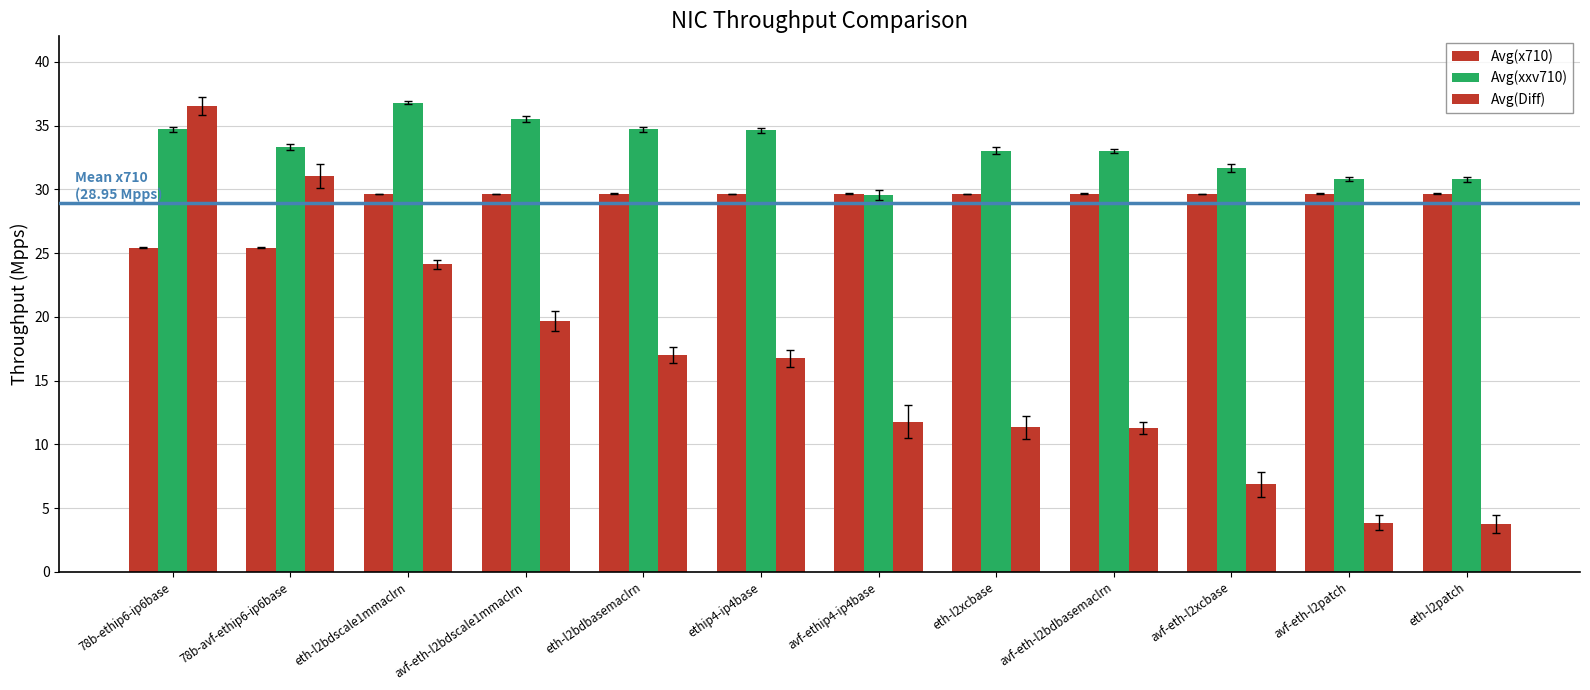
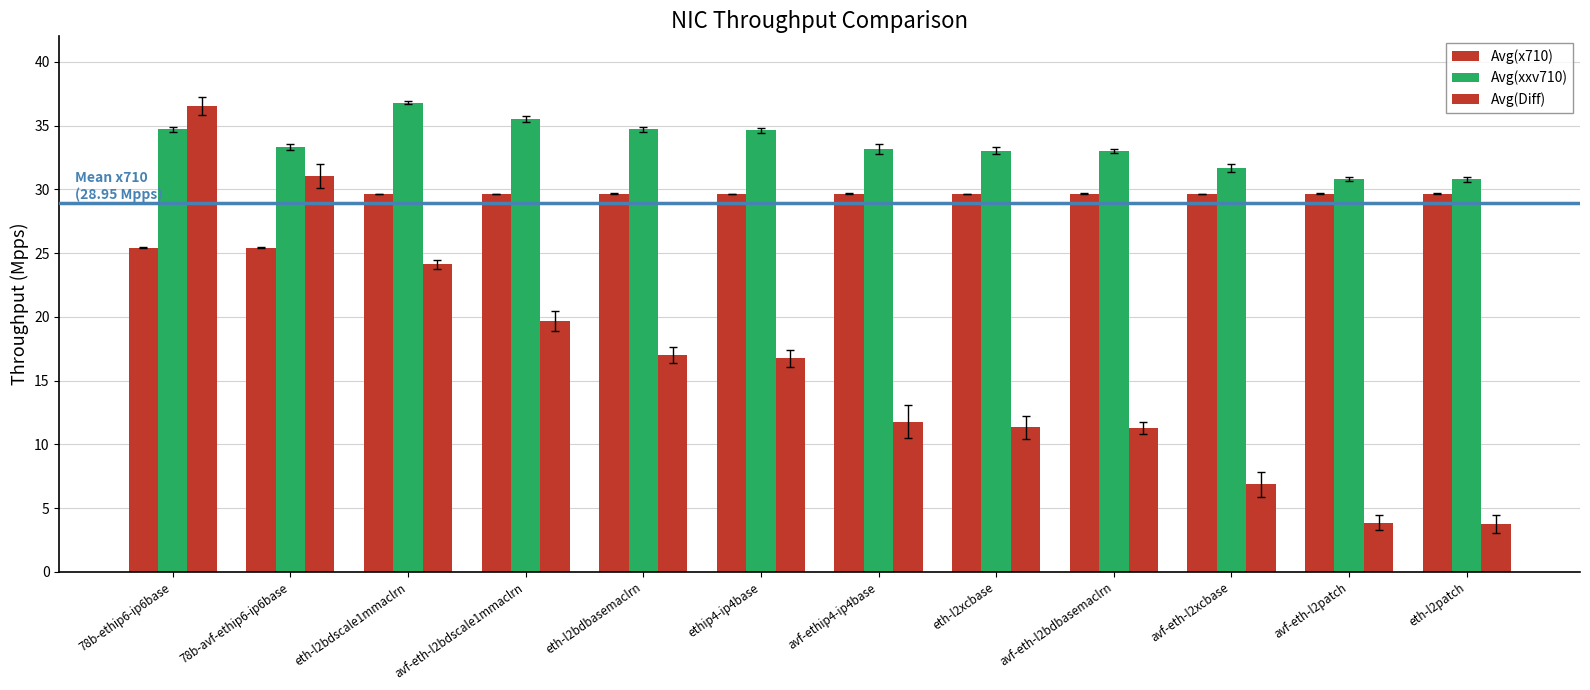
  {
    "Avg(xxv710)": {
      "78b-ethip6-ip6base": 34.7,
      "78b-avf-ethip6-ip6base": 33.3,
      "eth-l2bdscale1mmaclrn": 36.8,
      "avf-eth-l2bdscale1mmaclrn": 35.5,
      "eth-l2bdbasemaclrn": 34.7,
      "ethip4-ip4base": 34.6,
-     "avf-ethip4-ip4base": 29.6,
+     "avf-ethip4-ip4base": 33.2,
      "eth-l2xcbase": 33.0,
      "avf-eth-l2bdbasemaclrn": 33.0,
      "avf-eth-l2xcbase": 31.7,
      "avf-eth-l2patch": 30.8,
      "eth-l2patch": 30.8
    }
  }
